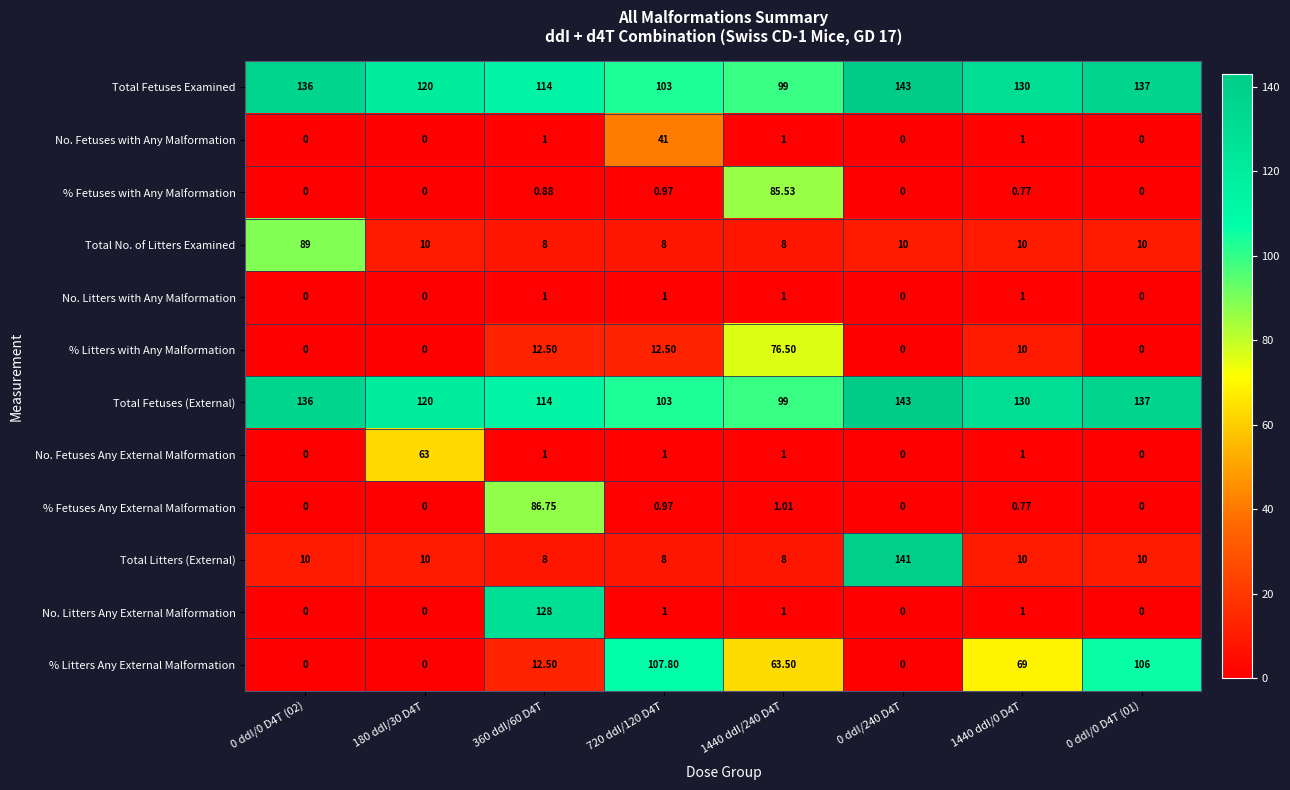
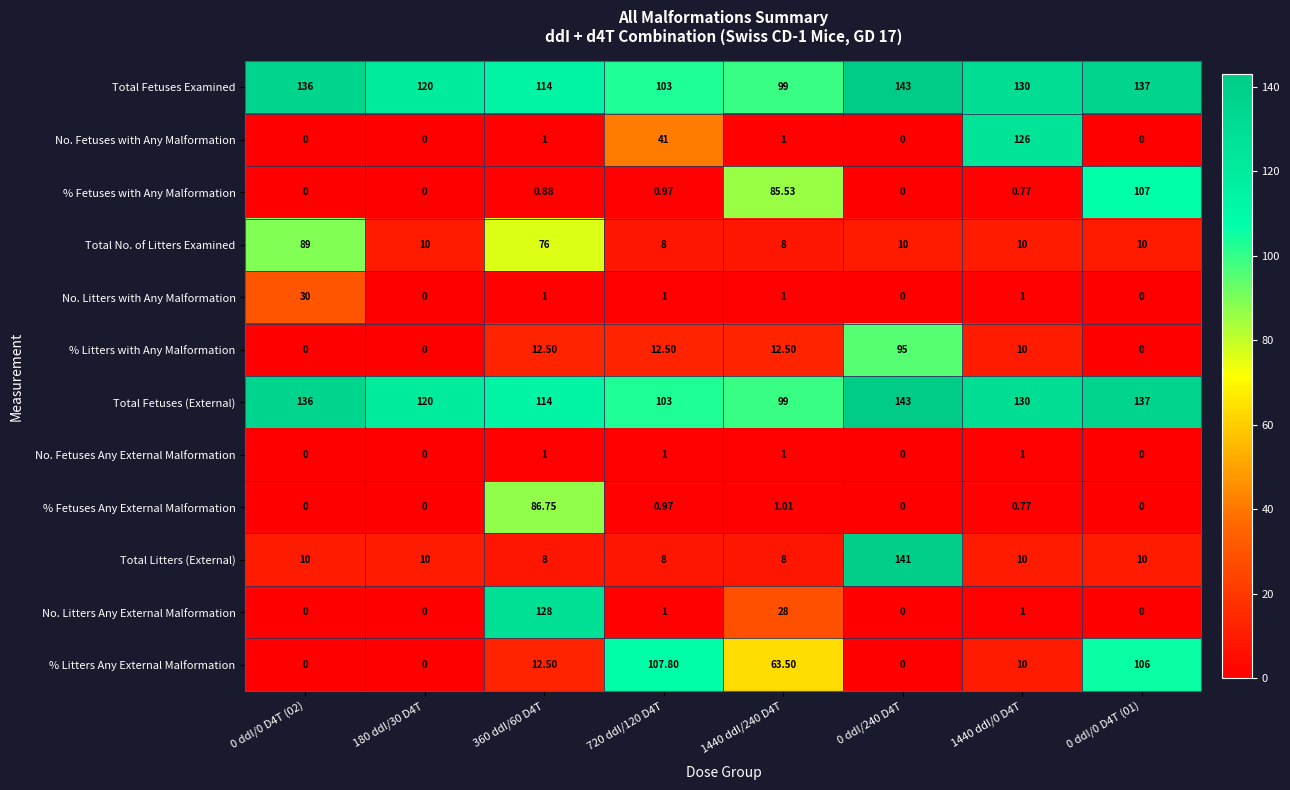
  {
    "Total Fetuses Examined": {
      "0 ddI/0 D4T (02)": 136,
      "180 ddI/30 D4T": 120,
      "360 ddI/60 D4T": 114,
      "720 ddI/120 D4T": 103,
      "1440 ddI/240 D4T": 99,
      "0 ddI/240 D4T": 143,
      "1440 ddI/0 D4T": 130,
      "0 ddI/0 D4T (01)": 137
    },
    "No. Fetuses with Any Malformation": {
      "0 ddI/0 D4T (02)": 0,
      "180 ddI/30 D4T": 0,
      "360 ddI/60 D4T": 1,
      "720 ddI/120 D4T": 41,
      "1440 ddI/240 D4T": 1,
      "0 ddI/240 D4T": 0,
-     "1440 ddI/0 D4T": 1,
+     "1440 ddI/0 D4T": 126,
      "0 ddI/0 D4T (01)": 0
    },
    "% Fetuses with Any Malformation": {
      "0 ddI/0 D4T (02)": 0,
      "180 ddI/30 D4T": 0,
      "360 ddI/60 D4T": 0.88,
      "720 ddI/120 D4T": 0.97,
      "1440 ddI/240 D4T": 85.53,
      "0 ddI/240 D4T": 0,
      "1440 ddI/0 D4T": 0.77,
-     "0 ddI/0 D4T (01)": 0
+     "0 ddI/0 D4T (01)": 107
    },
    "Total No. of Litters Examined": {
      "0 ddI/0 D4T (02)": 89,
      "180 ddI/30 D4T": 10,
-     "360 ddI/60 D4T": 8,
+     "360 ddI/60 D4T": 76,
      "720 ddI/120 D4T": 8,
      "1440 ddI/240 D4T": 8,
      "0 ddI/240 D4T": 10,
      "1440 ddI/0 D4T": 10,
      "0 ddI/0 D4T (01)": 10
    },
    "No. Litters with Any Malformation": {
-     "0 ddI/0 D4T (02)": 0,
+     "0 ddI/0 D4T (02)": 30,
      "180 ddI/30 D4T": 0,
      "360 ddI/60 D4T": 1,
      "720 ddI/120 D4T": 1,
      "1440 ddI/240 D4T": 1,
      "0 ddI/240 D4T": 0,
      "1440 ddI/0 D4T": 1,
      "0 ddI/0 D4T (01)": 0
    },
    "% Litters with Any Malformation": {
      "0 ddI/0 D4T (02)": 0,
      "180 ddI/30 D4T": 0,
      "360 ddI/60 D4T": 12.50,
      "720 ddI/120 D4T": 12.50,
-     "1440 ddI/240 D4T": 76.50,
-     "0 ddI/240 D4T": 0,
+     "1440 ddI/240 D4T": 12.50,
+     "0 ddI/240 D4T": 95,
      "1440 ddI/0 D4T": 10,
      "0 ddI/0 D4T (01)": 0
    },
    "Total Fetuses (External)": {
      "0 ddI/0 D4T (02)": 136,
      "180 ddI/30 D4T": 120,
      "360 ddI/60 D4T": 114,
      "720 ddI/120 D4T": 103,
      "1440 ddI/240 D4T": 99,
      "0 ddI/240 D4T": 143,
      "1440 ddI/0 D4T": 130,
      "0 ddI/0 D4T (01)": 137
    },
    "No. Fetuses Any External Malformation": {
      "0 ddI/0 D4T (02)": 0,
-     "180 ddI/30 D4T": 63,
+     "180 ddI/30 D4T": 0,
      "360 ddI/60 D4T": 1,
      "720 ddI/120 D4T": 1,
      "1440 ddI/240 D4T": 1,
      "0 ddI/240 D4T": 0,
      "1440 ddI/0 D4T": 1,
      "0 ddI/0 D4T (01)": 0
    },
    "% Fetuses Any External Malformation": {
      "0 ddI/0 D4T (02)": 0,
      "180 ddI/30 D4T": 0,
      "360 ddI/60 D4T": 86.75,
      "720 ddI/120 D4T": 0.97,
      "1440 ddI/240 D4T": 1.01,
      "0 ddI/240 D4T": 0,
      "1440 ddI/0 D4T": 0.77,
      "0 ddI/0 D4T (01)": 0
    },
    "Total Litters (External)": {
      "0 ddI/0 D4T (02)": 10,
      "180 ddI/30 D4T": 10,
      "360 ddI/60 D4T": 8,
      "720 ddI/120 D4T": 8,
      "1440 ddI/240 D4T": 8,
      "0 ddI/240 D4T": 141,
      "1440 ddI/0 D4T": 10,
      "0 ddI/0 D4T (01)": 10
    },
    "No. Litters Any External Malformation": {
      "0 ddI/0 D4T (02)": 0,
      "180 ddI/30 D4T": 0,
      "360 ddI/60 D4T": 128,
      "720 ddI/120 D4T": 1,
-     "1440 ddI/240 D4T": 1,
+     "1440 ddI/240 D4T": 28,
      "0 ddI/240 D4T": 0,
      "1440 ddI/0 D4T": 1,
      "0 ddI/0 D4T (01)": 0
    },
    "% Litters Any External Malformation": {
      "0 ddI/0 D4T (02)": 0,
      "180 ddI/30 D4T": 0,
      "360 ddI/60 D4T": 12.50,
      "720 ddI/120 D4T": 107.80,
      "1440 ddI/240 D4T": 63.50,
      "0 ddI/240 D4T": 0,
-     "1440 ddI/0 D4T": 69,
+     "1440 ddI/0 D4T": 10,
      "0 ddI/0 D4T (01)": 106
    }
  }
